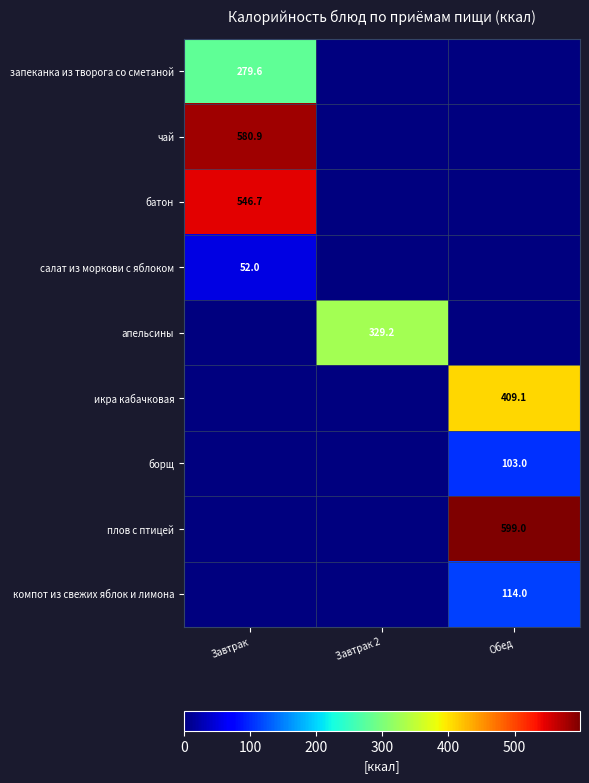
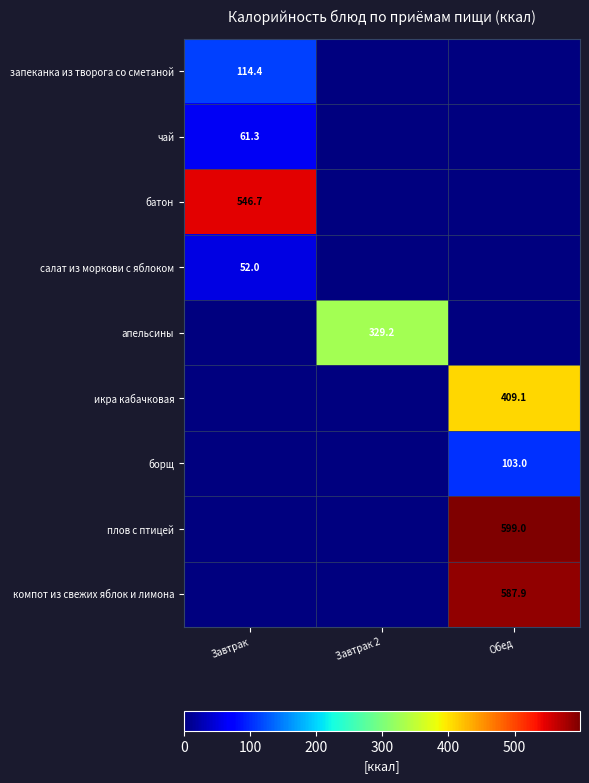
  {
    "запеканка из творога со сметаной": {
-     "Завтрак": 279.6
+     "Завтрак": 114.4
    },
    "чай": {
-     "Завтрак": 580.9
+     "Завтрак": 61.3
    },
    "батон": {
      "Завтрак": 546.7
    },
    "салат из моркови с яблоком": {
      "Завтрак": 52.0
    },
    "апельсины": {
      "Завтрак 2": 329.2
    },
    "икра кабачковая": {
      "Обед": 409.1
    },
    "борщ": {
      "Обед": 103.0
    },
    "плов с птицей": {
      "Обед": 599.0
    },
    "компот из свежих яблок и лимона": {
-     "Обед": 114.0
+     "Обед": 587.9
    }
  }
